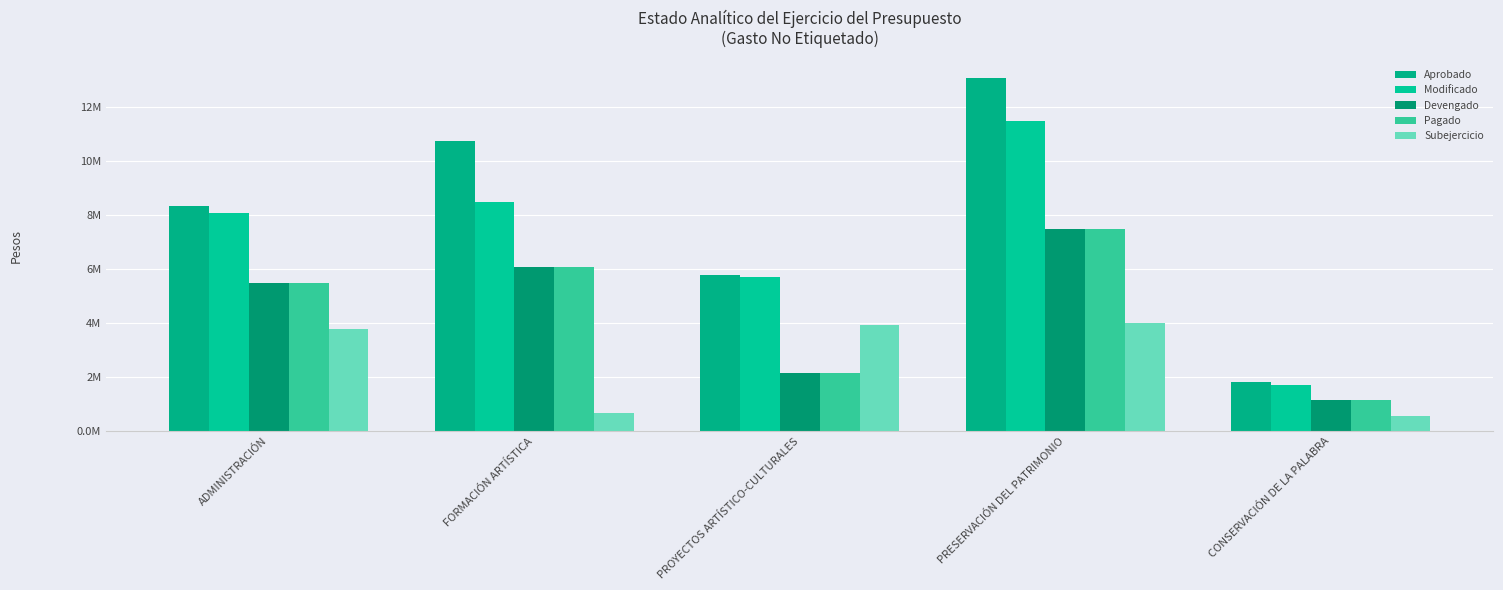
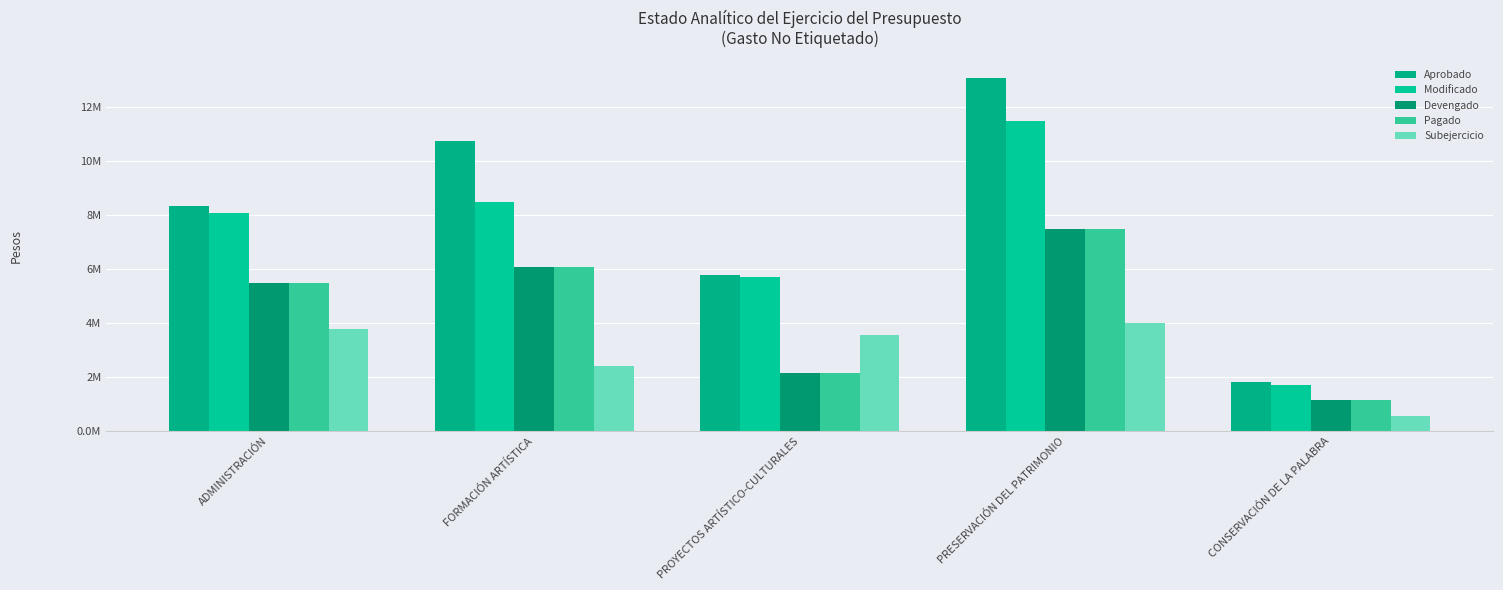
  {
    "Subejercicio": {
      "ADMINISTRACIÓN": 3800000,
-     "FORMACIÓN ARTÍSTICA": 700000,
-     "PROYECTOS ARTÍSTICO-CULTURALES": 3900000,
+     "FORMACIÓN ARTÍSTICA": 2400000,
+     "PROYECTOS ARTÍSTICO-CULTURALES": 3500000,
      "PRESERVACIÓN DEL PATRIMONIO": 4000000,
      "CONSERVACIÓN DE LA PALABRA": 600000
    }
  }
